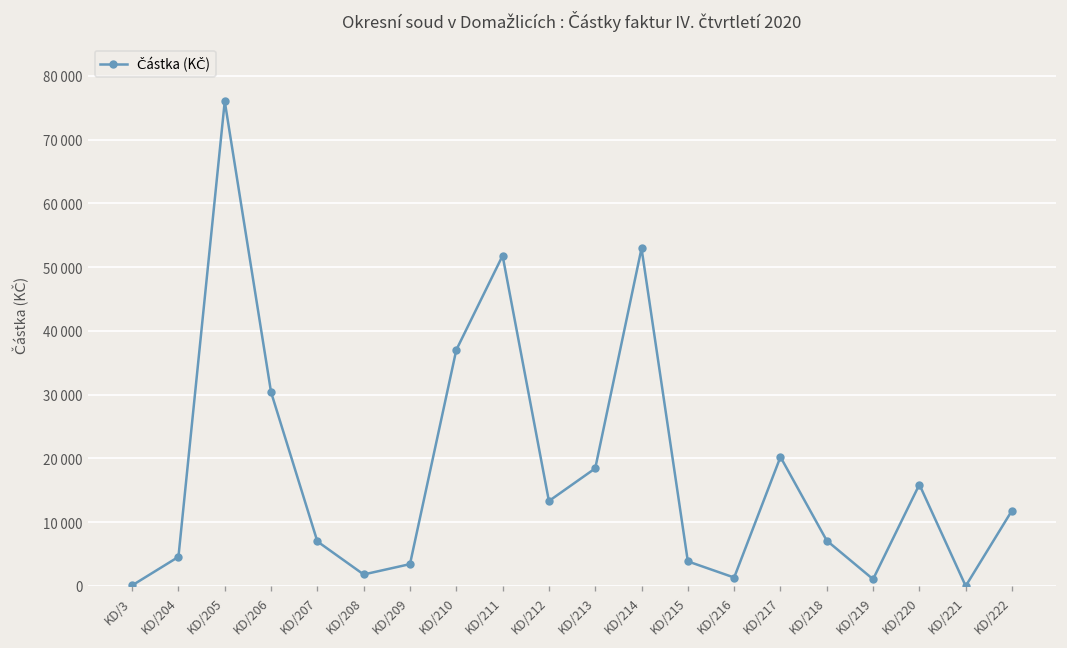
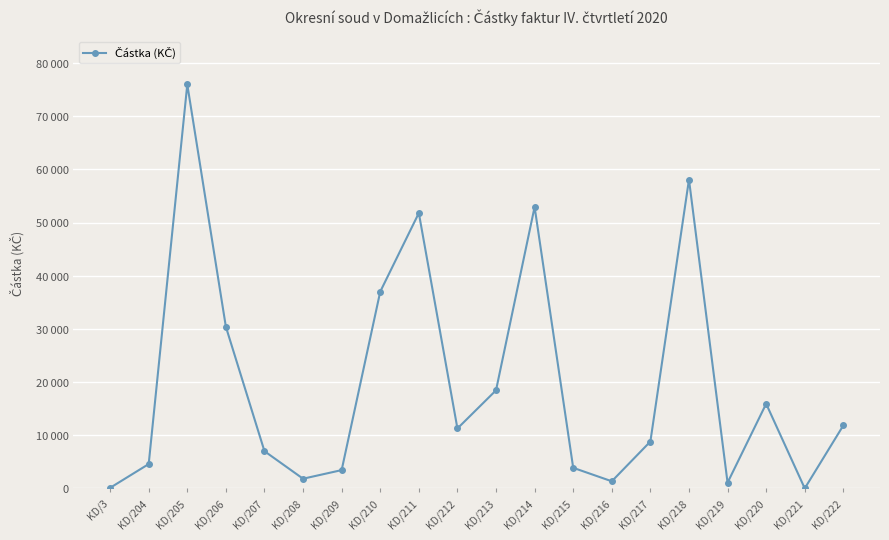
  {
    "KD/3": 0,
    "KD/204": 5000,
    "KD/205": 76000,
    "KD/206": 30000,
    "KD/207": 7000,
    "KD/208": 2000,
    "KD/209": 3000,
    "KD/210": 37000,
    "KD/211": 52000,
-   "KD/212": 13000,
+   "KD/212": 11000,
    "KD/213": 18000,
    "KD/214": 53000,
    "KD/215": 4000,
    "KD/216": 1000,
-   "KD/217": 20000,
-   "KD/218": 7000,
+   "KD/217": 9000,
+   "KD/218": 58000,
    "KD/219": 1000,
    "KD/220": 16000,
    "KD/221": 0,
    "KD/222": 12000
  }
